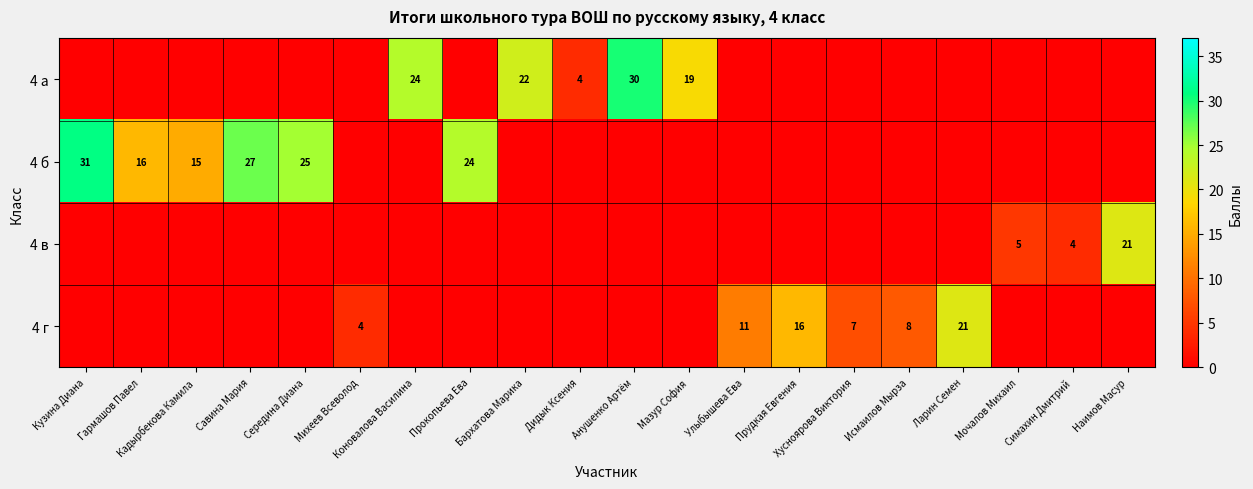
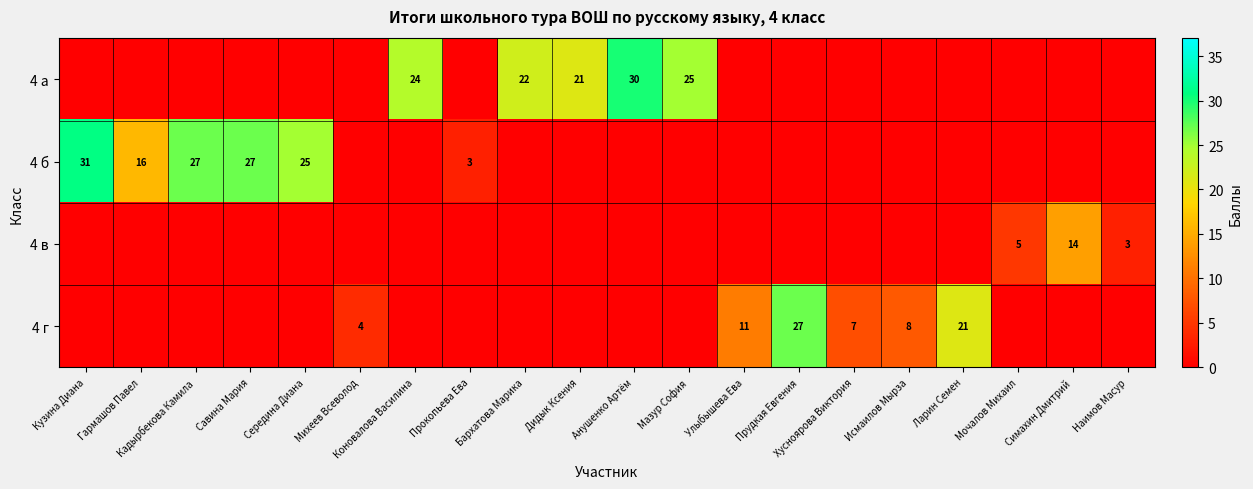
  {
    "4 а": {
      "Коновалова Василина": 24,
      "Бархатова Марика": 22,
-     "Дидык Ксения": 4,
+     "Дидык Ксения": 21,
      "Анушенко Артём": 30,
-     "Мазур София": 19
+     "Мазур София": 25
    },
    "4 б": {
      "Кузина Диана": 31,
      "Гармашов Павел": 16,
-     "Кадырбекова Камила": 15,
+     "Кадырбекова Камила": 27,
      "Савина Мария": 27,
      "Середина Диана": 25,
-     "Прокопьева Ева": 24
+     "Прокопьева Ева": 3
    },
    "4 в": {
      "Мочалов Михаил": 5,
-     "Симахин Дмитрий": 4,
-     "Наимов Масур": 21
+     "Симахин Дмитрий": 14,
+     "Наимов Масур": 3
    },
    "4 г": {
      "Михеев Всеволод": 4,
      "Улыбышева Ева": 11,
-     "Прудкая Евгения": 16,
+     "Прудкая Евгения": 27,
      "Хусноярова Виктория": 7,
      "Исмаилов Мырза": 8,
      "Ларин Семен": 21
    }
  }
